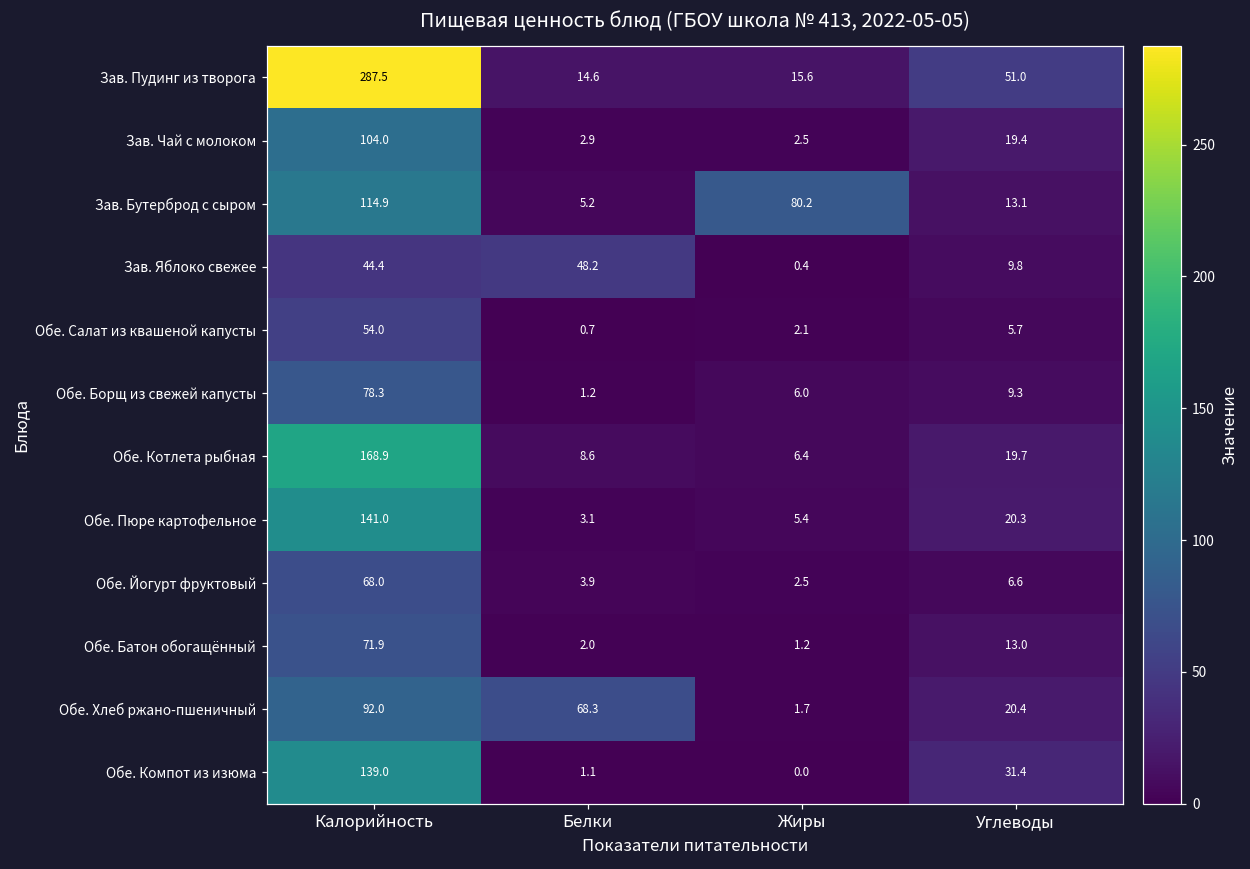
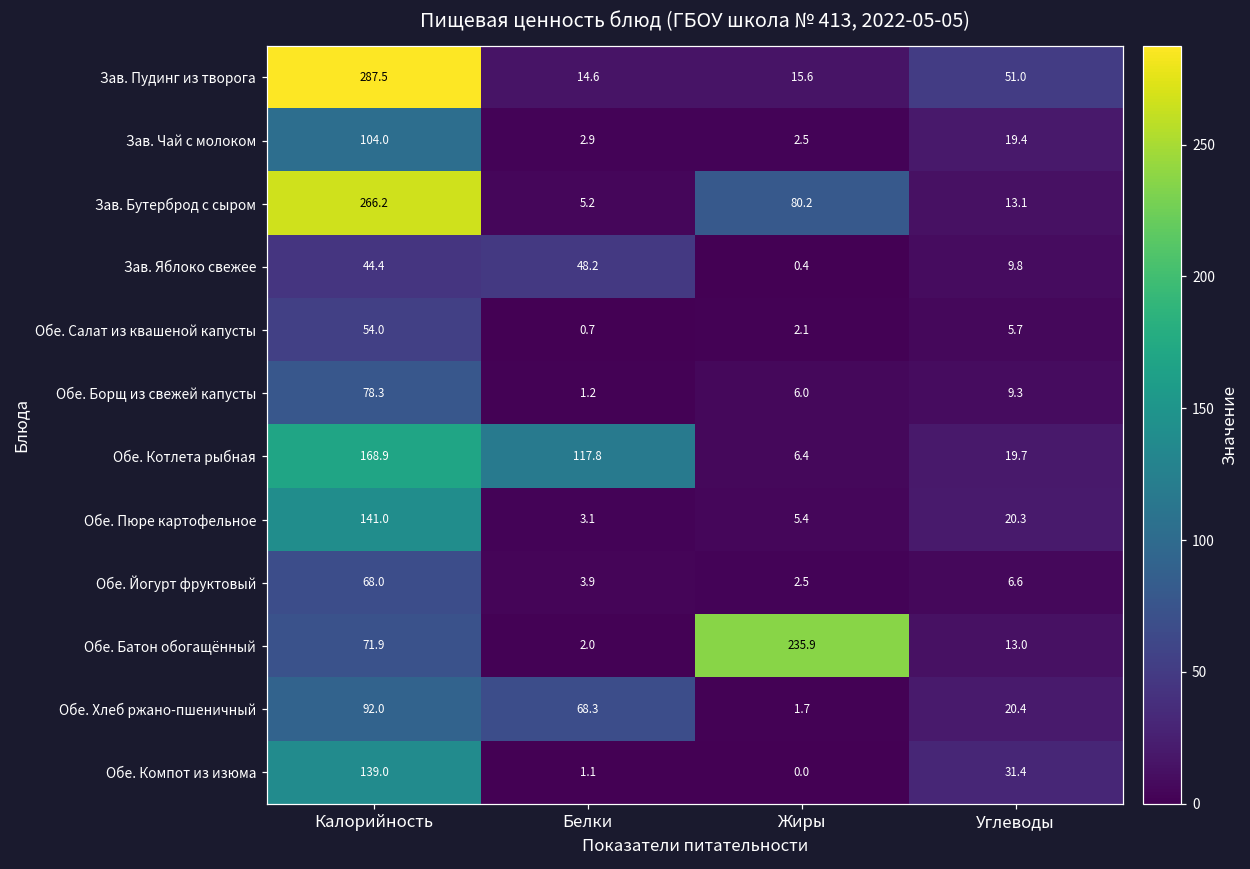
  {
    "Зав. Пудинг из творога": {
      "Калорийность": 287.5,
      "Белки": 14.6,
      "Жиры": 15.6,
      "Углеводы": 51.0
    },
    "Зав. Чай с молоком": {
      "Калорийность": 104.0,
      "Белки": 2.9,
      "Жиры": 2.5,
      "Углеводы": 19.4
    },
    "Зав. Бутерброд с сыром": {
-     "Калорийность": 114.9,
+     "Калорийность": 266.2,
      "Белки": 5.2,
      "Жиры": 80.2,
      "Углеводы": 13.1
    },
    "Зав. Яблоко свежее": {
      "Калорийность": 44.4,
      "Белки": 48.2,
      "Жиры": 0.4,
      "Углеводы": 9.8
    },
    "Обе. Салат из квашеной капусты": {
      "Калорийность": 54.0,
      "Белки": 0.7,
      "Жиры": 2.1,
      "Углеводы": 5.7
    },
    "Обе. Борщ из свежей капусты": {
      "Калорийность": 78.3,
      "Белки": 1.2,
      "Жиры": 6.0,
      "Углеводы": 9.3
    },
    "Обе. Котлета рыбная": {
      "Калорийность": 168.9,
-     "Белки": 8.6,
+     "Белки": 117.8,
      "Жиры": 6.4,
      "Углеводы": 19.7
    },
    "Обе. Пюре картофельное": {
      "Калорийность": 141.0,
      "Белки": 3.1,
      "Жиры": 5.4,
      "Углеводы": 20.3
    },
    "Обе. Йогурт фруктовый": {
      "Калорийность": 68.0,
      "Белки": 3.9,
      "Жиры": 2.5,
      "Углеводы": 6.6
    },
    "Обе. Батон обогащённый": {
      "Калорийность": 71.9,
      "Белки": 2.0,
-     "Жиры": 1.2,
+     "Жиры": 235.9,
      "Углеводы": 13.0
    },
    "Обе. Хлеб ржано-пшеничный": {
      "Калорийность": 92.0,
      "Белки": 68.3,
      "Жиры": 1.7,
      "Углеводы": 20.4
    },
    "Обе. Компот из изюма": {
      "Калорийность": 139.0,
      "Белки": 1.1,
      "Жиры": 0.0,
      "Углеводы": 31.4
    }
  }
